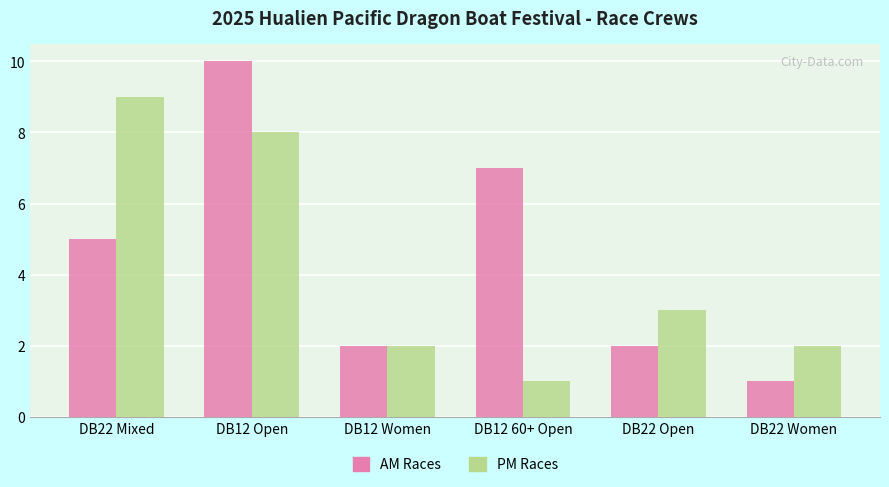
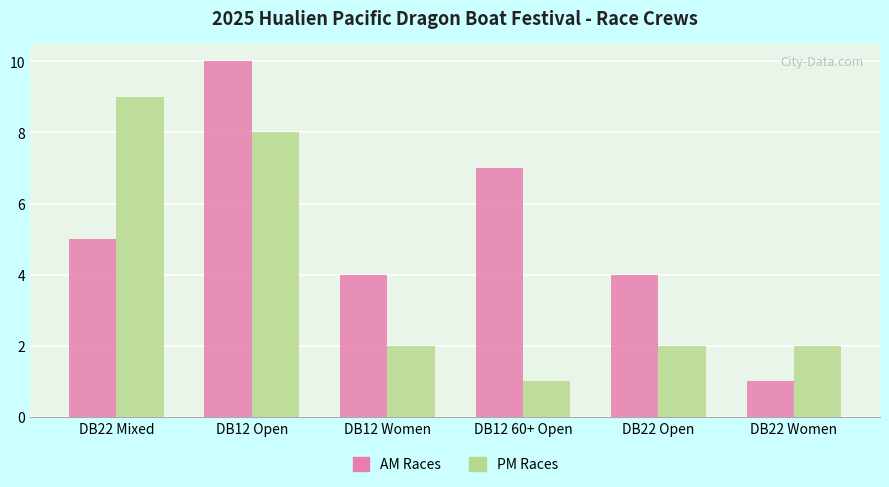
  {
    "AM Races": {
      "DB22 Mixed": 5,
      "DB12 Open": 10,
-     "DB12 Women": 2,
+     "DB12 Women": 4,
      "DB12 60+ Open": 7,
-     "DB22 Open": 2,
+     "DB22 Open": 4,
      "DB22 Women": 1
    },
    "PM Races": {
      "DB22 Mixed": 9,
      "DB12 Open": 8,
      "DB12 Women": 2,
      "DB12 60+ Open": 1,
-     "DB22 Open": 3,
+     "DB22 Open": 2,
      "DB22 Women": 2
    }
  }
